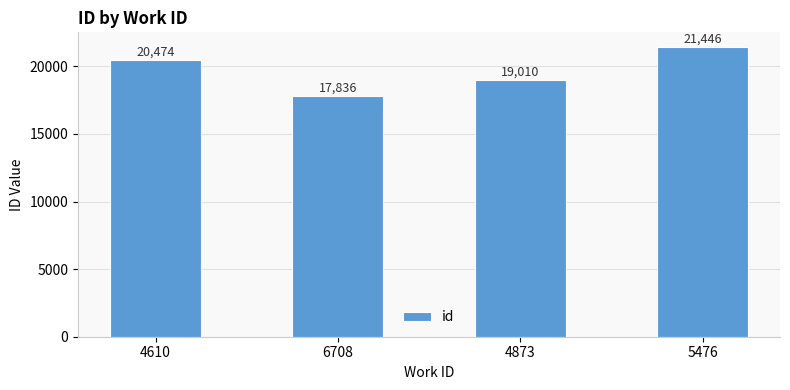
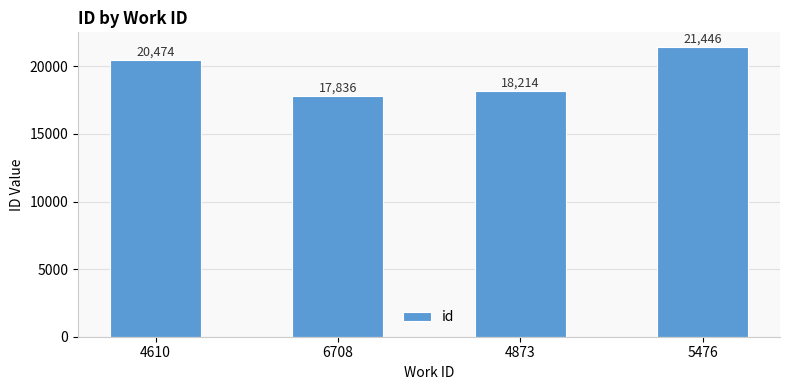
  {
    "4610": "20,474",
    "6708": "17,836",
-   "4873": "19,010",
+   "4873": "18,214",
    "5476": "21,446"
  }
